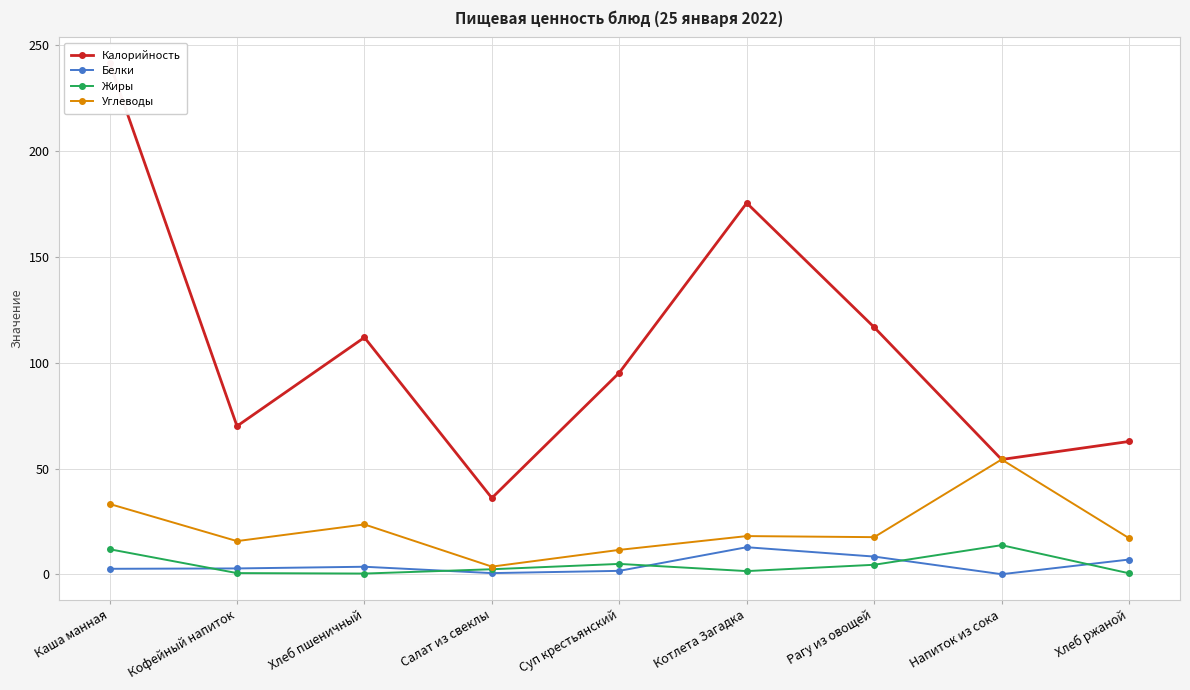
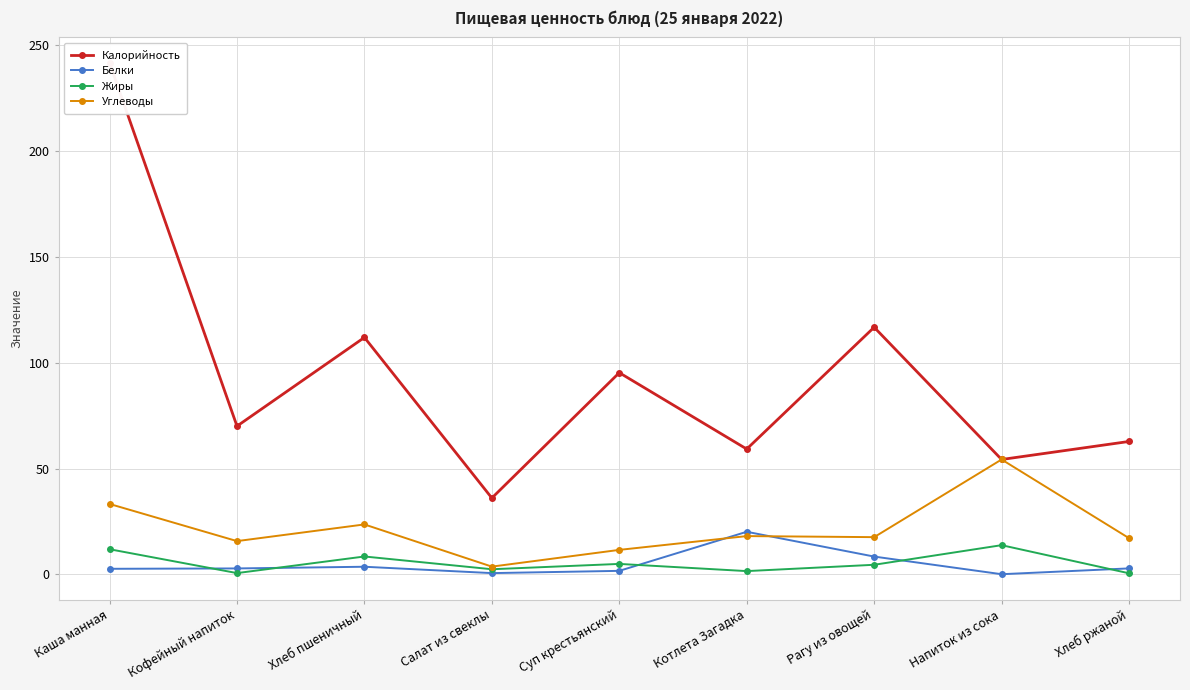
  {
    "Калорийность": {
      "Кофейный напиток": 70,
      "Хлеб пшеничный": 112,
      "Салат из свеклы": 36,
      "Суп крестьянский": 95,
-     "Котлета Загадка": 176,
+     "Котлета Загадка": 59,
      "Рагу из овощей": 117,
      "Хлеб ржаной": 63
    },
    "Белки": {
      "Каша манная": 3,
      "Кофейный напиток": 3,
      "Хлеб пшеничный": 4,
      "Салат из свеклы": 1,
      "Суп крестьянский": 2,
-     "Котлета Загадка": 13,
+     "Котлета Загадка": 20,
      "Рагу из овощей": 8,
      "Напиток из сока": 0,
-     "Хлеб ржаной": 7
+     "Хлеб ржаной": 3
    },
    "Жиры": {
      "Каша манная": 12,
      "Кофейный напиток": 1,
-     "Хлеб пшеничный": 0,
+     "Хлеб пшеничный": 8,
      "Салат из свеклы": 2,
      "Суп крестьянский": 5,
      "Котлета Загадка": 2,
      "Рагу из овощей": 5,
      "Напиток из сока": 14,
      "Хлеб ржаной": 0
    },
    "Углеводы": {
      "Каша манная": 33,
      "Кофейный напиток": 16,
      "Хлеб пшеничный": 24,
      "Салат из свеклы": 4,
      "Суп крестьянский": 12,
      "Котлета Загадка": 18,
      "Рагу из овощей": 18,
      "Хлеб ржаной": 17
    }
  }
